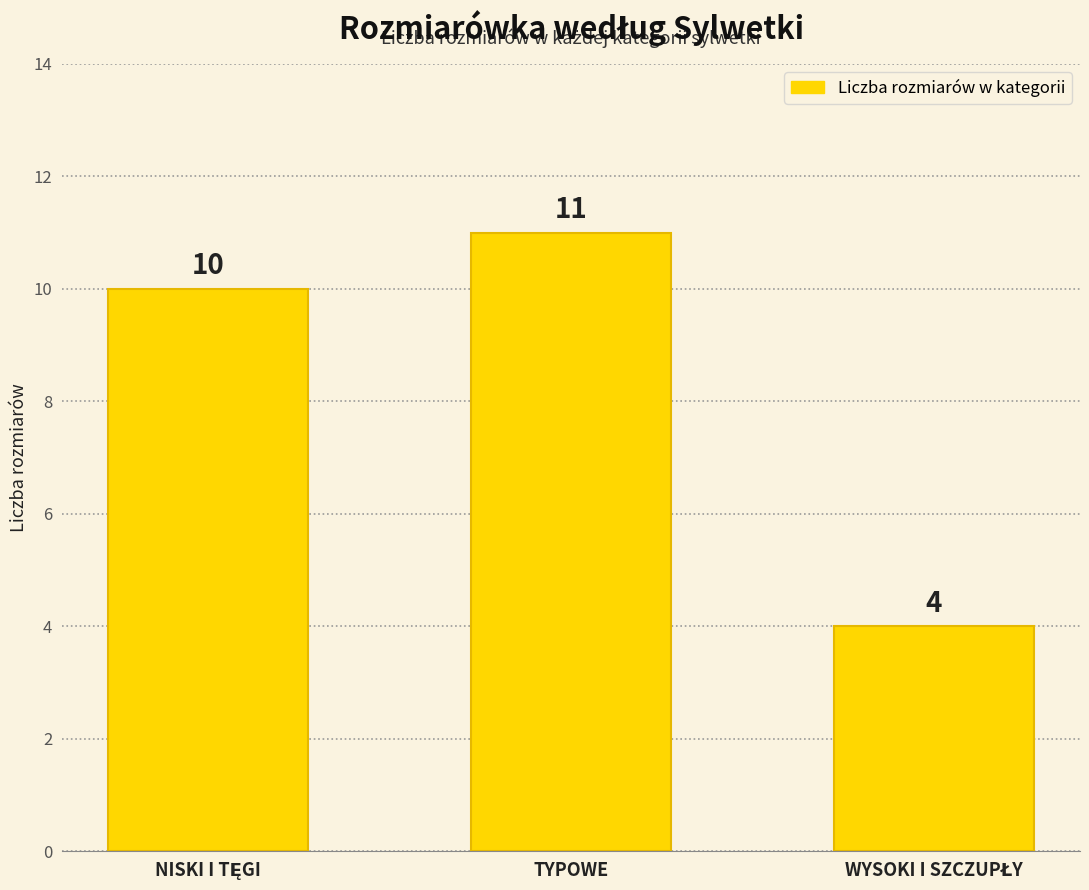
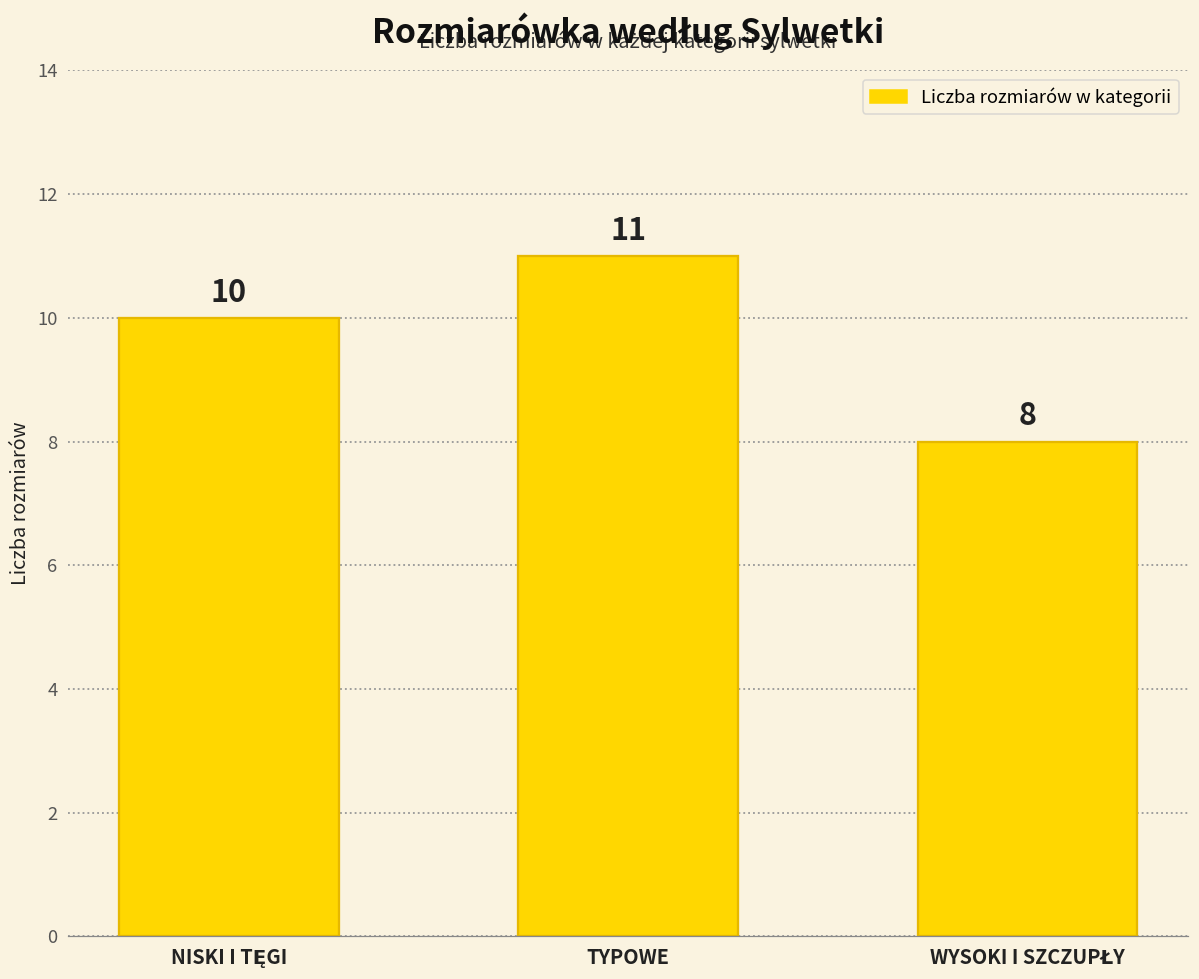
  {
    "NISKI I TĘGI": 10,
    "TYPOWE": 11,
-   "WYSOKI I SZCZUPŁY": 4
+   "WYSOKI I SZCZUPŁY": 8
  }
